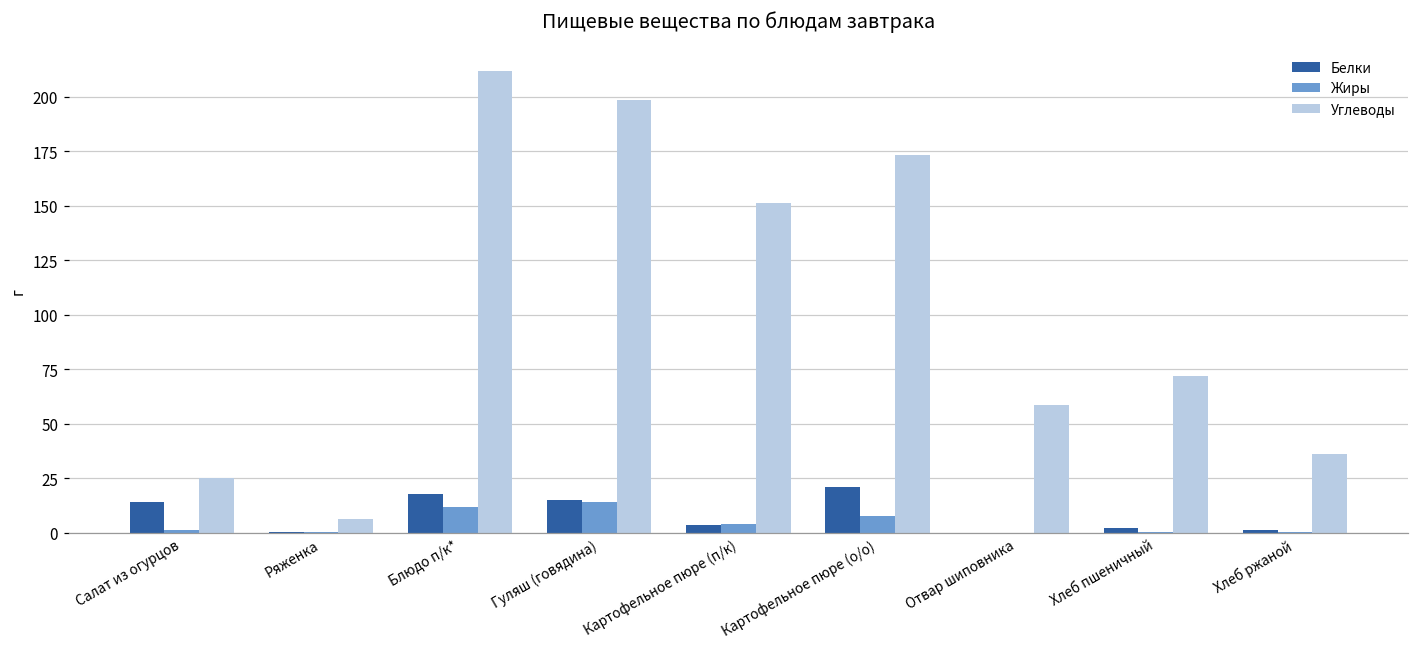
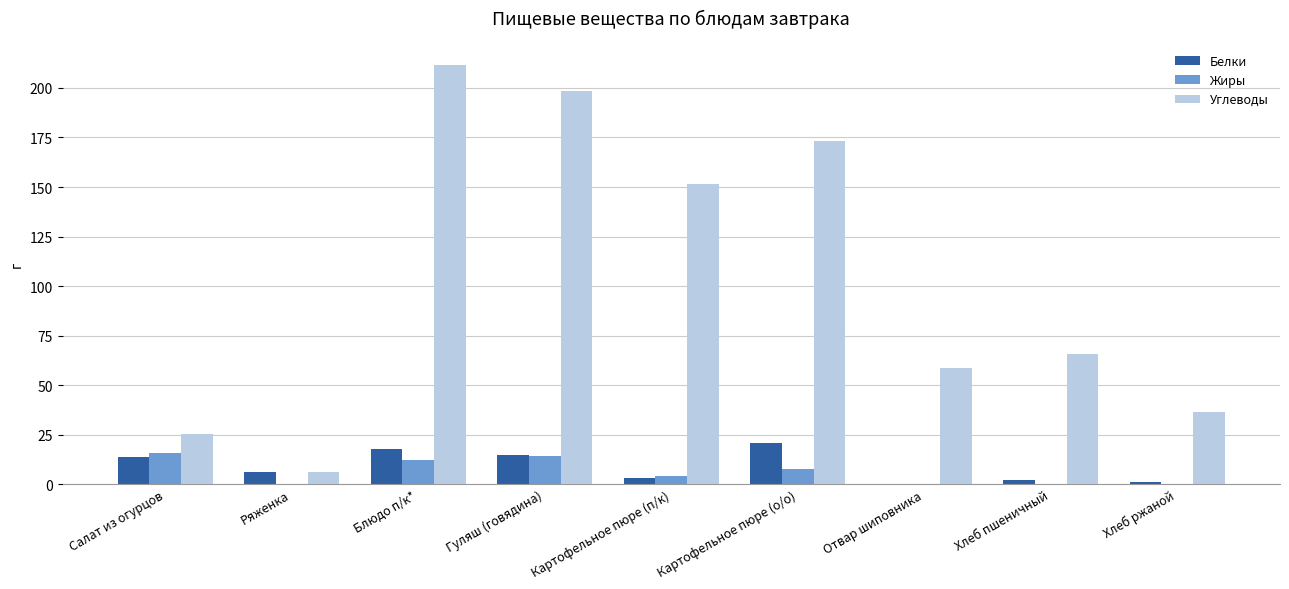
  {
    "Белки": {
      "Салат из огурцов": 14,
-     "Ряженка": 0,
+     "Ряженка": 6,
      "Блюдо п/к*": 18,
      "Гуляш (говядина)": 15,
      "Картофельное пюре (п/к)": 3,
      "Картофельное пюре (о/о)": 21,
      "Отвар шиповника": 0,
      "Хлеб пшеничный": 2
    },
    "Жиры": {
-     "Салат из огурцов": 1,
+     "Салат из огурцов": 16,
      "Блюдо п/к*": 12,
      "Гуляш (говядина)": 14,
      "Картофельное пюре (п/к)": 4,
      "Картофельное пюре (о/о)": 8,
      "Отвар шиповника": 0
    },
    "Углеводы": {
      "Салат из огурцов": 25,
      "Ряженка": 6,
      "Блюдо п/к*": 212,
      "Гуляш (говядина)": 198,
      "Картофельное пюре (п/к)": 151,
      "Картофельное пюре (о/о)": 173,
      "Отвар шиповника": 58,
-     "Хлеб пшеничный": 72,
+     "Хлеб пшеничный": 66,
      "Хлеб ржаной": 36
    }
  }
